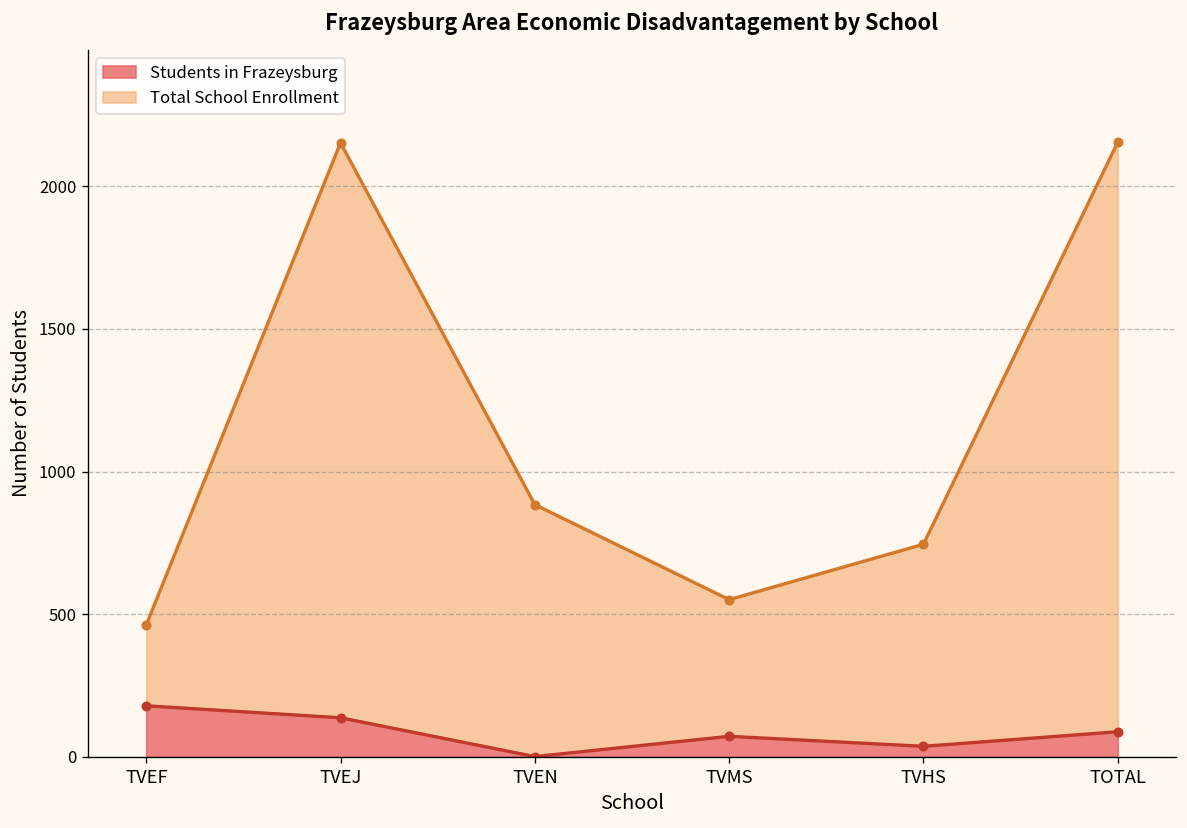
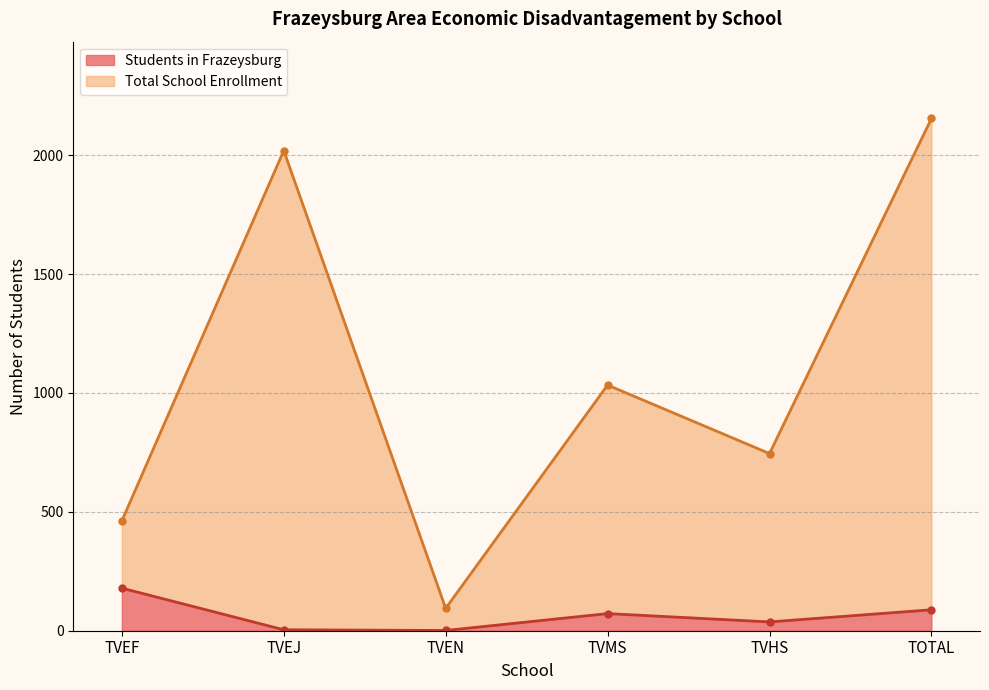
  {
    "Students in Frazeysburg": {
      "TVEF": 180,
-     "TVEJ": 140,
+     "TVEJ": 0,
      "TVEN": 0,
      "TVMS": 70,
      "TVHS": 40,
      "TOTAL": 90
    },
    "Total School Enrollment": {
      "TVEF": 280,
      "TVEJ": 2020,
-     "TVEN": 880,
-     "TVMS": 480,
+     "TVEN": 90,
+     "TVMS": 960,
      "TVHS": 710,
      "TOTAL": 2070
    }
  }
